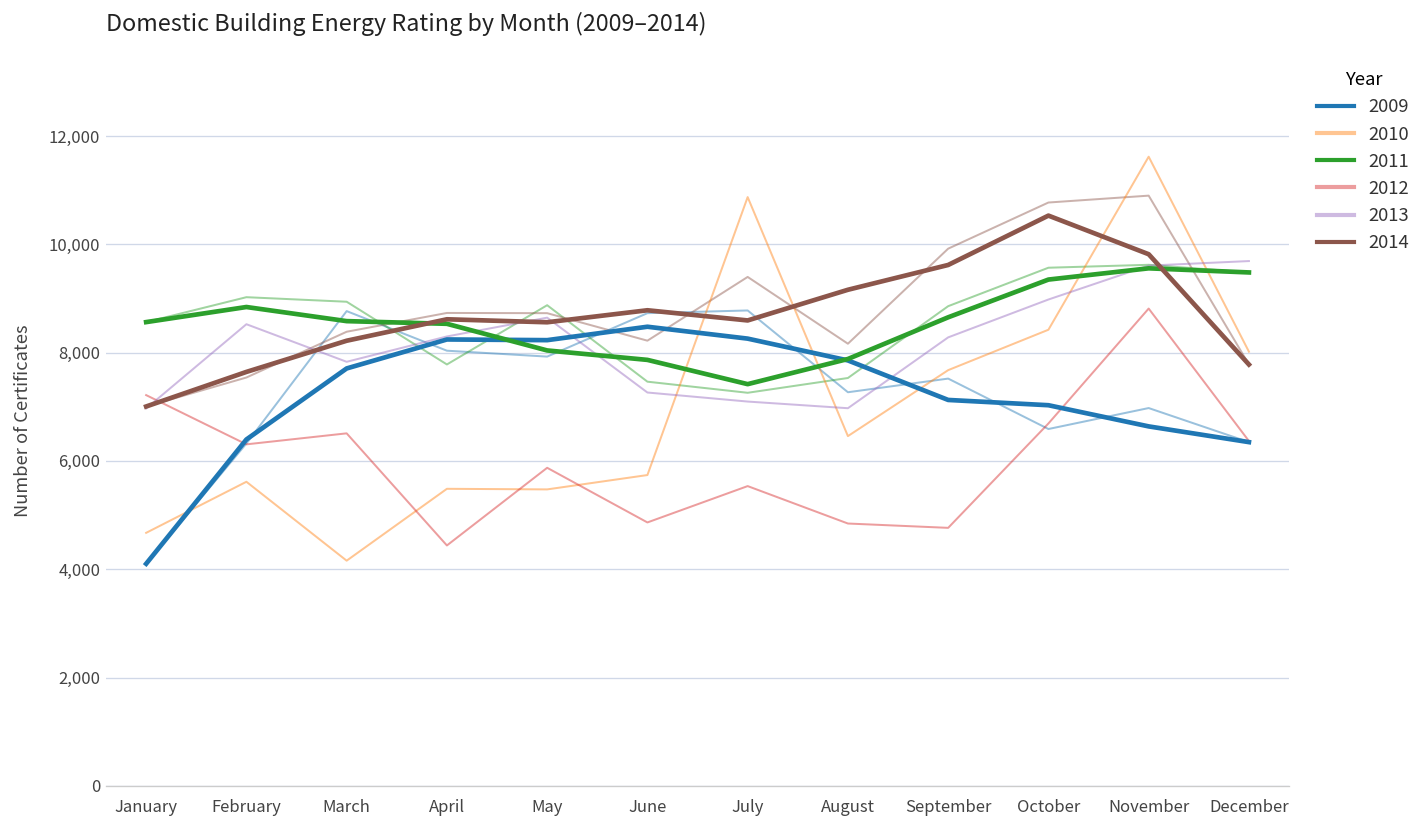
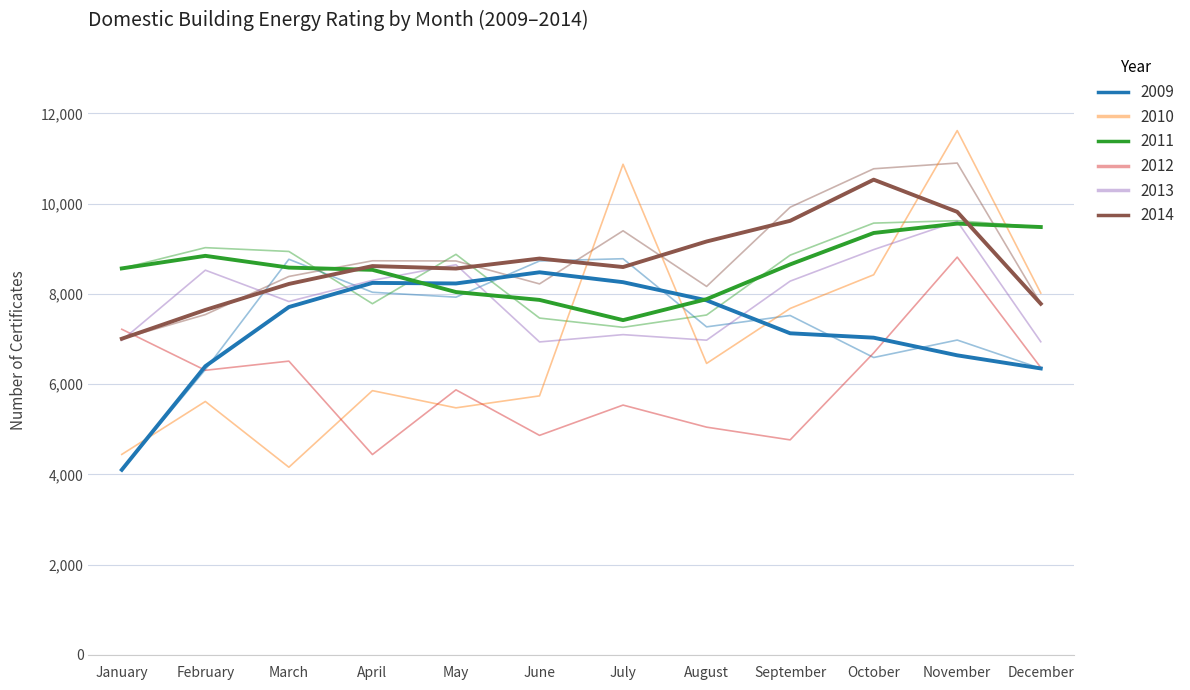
  {
    "2010": {
-     "January": "4,700",
+     "January": "4,400",
      "February": "5,600",
      "March": "4,200",
-     "April": "5,500",
+     "April": "5,900",
      "May": "5,500",
      "June": "5,700",
      "July": "10,900",
      "August": "6,500",
      "September": "7,700",
      "October": "8,400",
      "November": "11,600",
      "December": "8,000"
    },
    "2012": {
      "January": "7,200",
      "March": "6,500",
      "April": "4,400",
      "May": "5,900",
      "June": "4,900",
      "July": "5,500",
-     "August": "4,800",
+     "August": "5,000",
      "September": "4,800",
      "October": "6,700",
      "November": "8,800"
    },
    "2013": {
      "February": "8,500",
      "March": "7,800",
      "May": "8,600",
-     "June": "7,300",
+     "June": "6,900",
      "July": "7,100",
      "August": "7,000",
      "September": "8,300",
      "October": "9,000",
-     "December": "9,700"
+     "December": "6,900"
    }
  }
